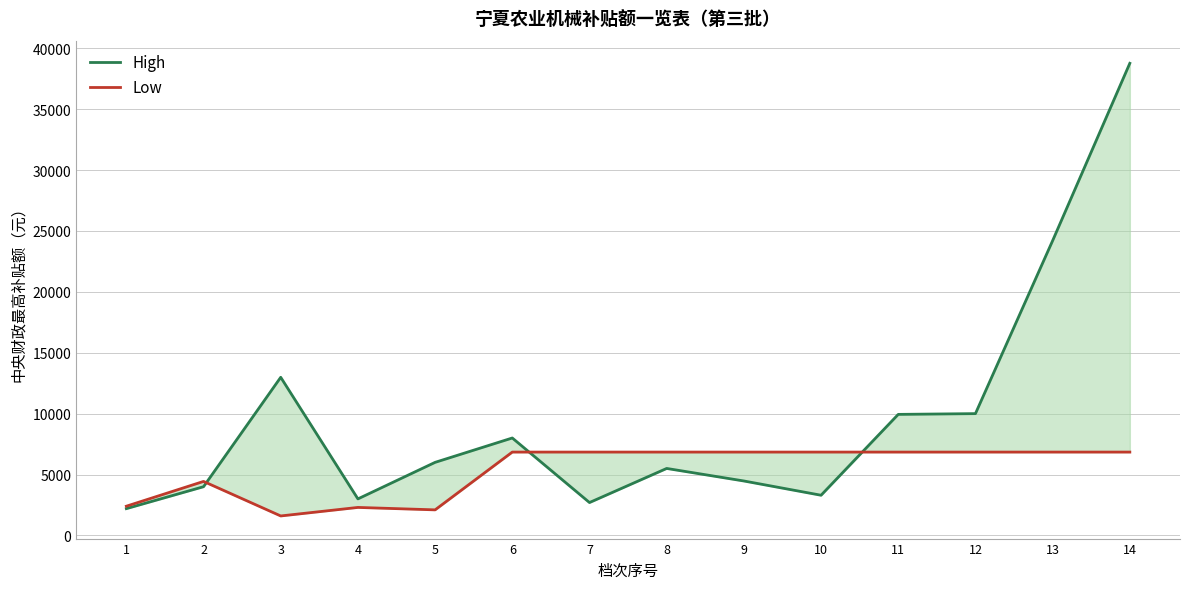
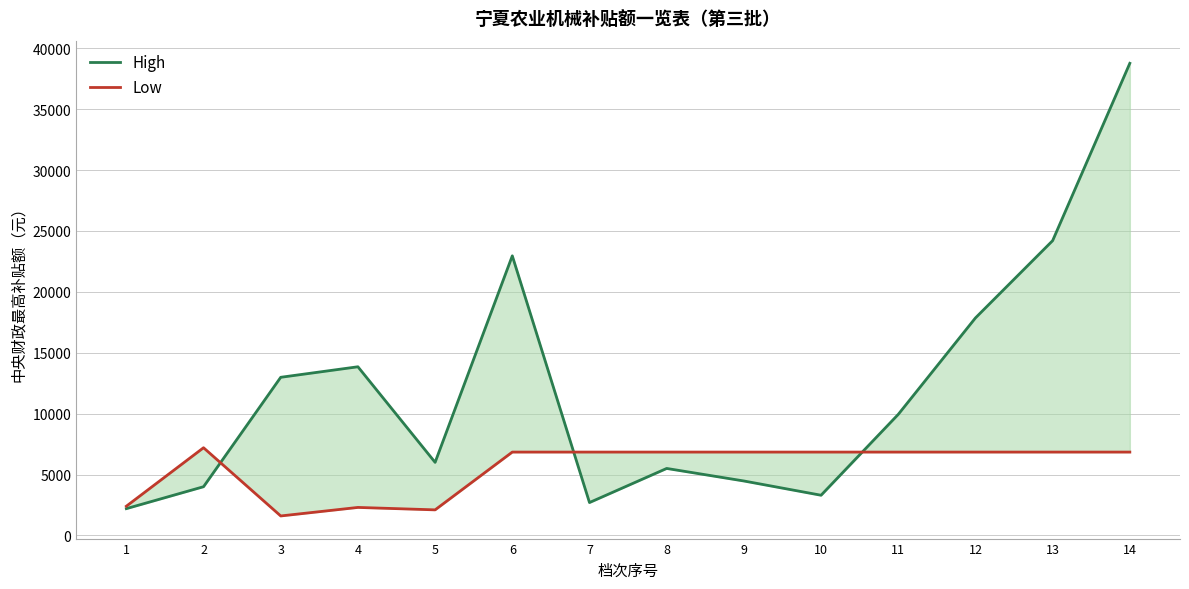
  {
    "High": {
      "2": 4000,
-     "4": 3000,
-     "6": 8000,
+     "4": 13800,
+     "6": 23000,
      "7": 2700,
      "8": 5500,
      "9": 4500,
      "10": 3300,
-     "12": 10000
+     "12": 17900
    },
    "Low": {
-     "2": 4400,
+     "2": 7200,
      "3": 1600,
      "4": 2300,
      "5": 2100,
      "6": 6800,
      "11": 6800,
      "12": 6800,
      "13": 6800,
      "14": 6800
    }
  }
